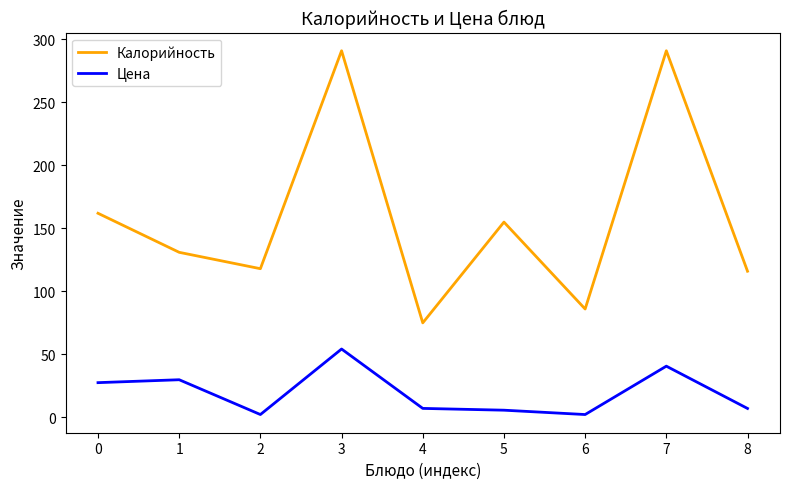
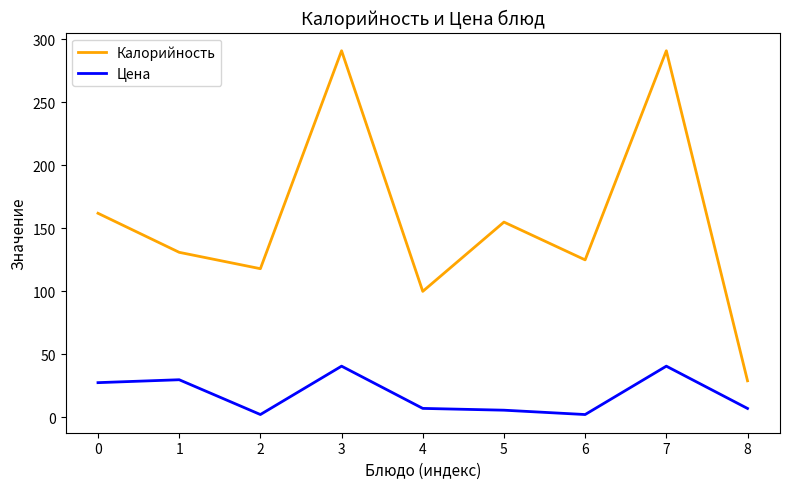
  {
    "Калорийность": {
      "0": 162,
      "1": 131,
      "2": 118,
      "3": 291,
-     "4": 75,
+     "4": 100,
      "5": 155,
-     "6": 86,
+     "6": 125,
      "7": 291,
-     "8": 116
+     "8": 29
    },
    "Цена": {
      "0": 28,
      "1": 30,
      "2": 2,
-     "3": 54,
+     "3": 41,
      "4": 7,
      "5": 6,
      "6": 2,
      "7": 41,
      "8": 7
    }
  }
